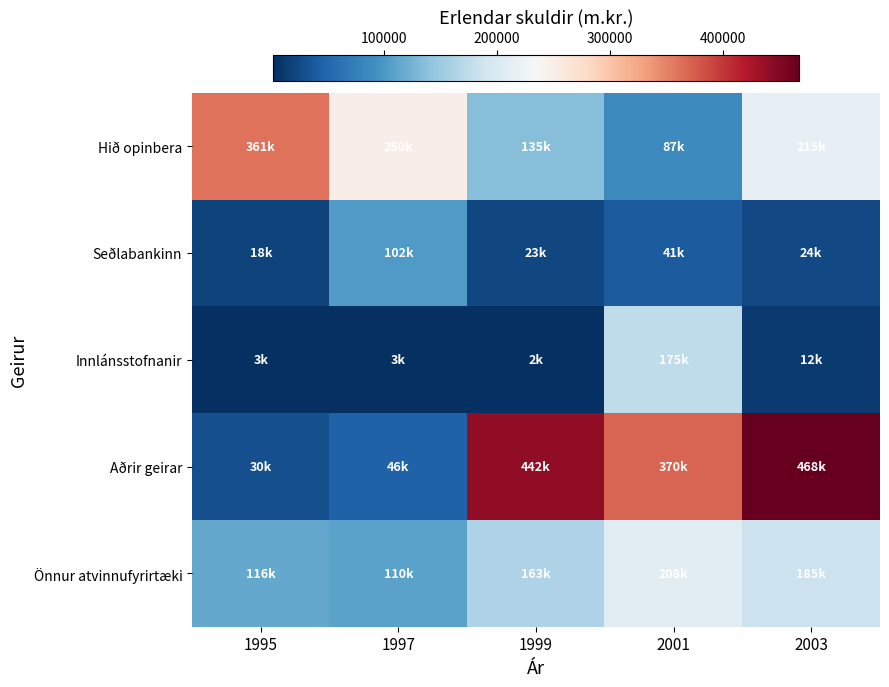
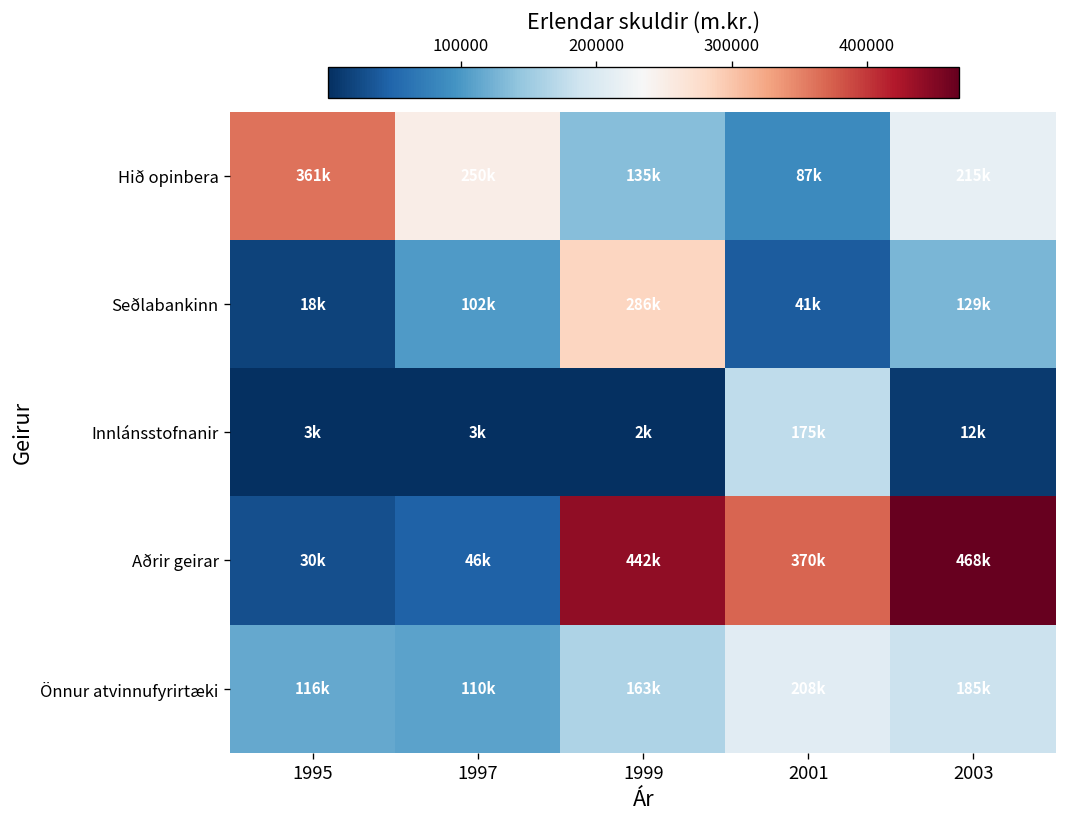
  {
    "Hið opinbera": {
      "1995": "361k",
      "1999": "135k",
      "2001": "87k"
    },
    "Seðlabankinn": {
      "1995": "18k",
      "1997": "102k",
-     "1999": "23k",
+     "1999": "286k",
      "2001": "41k",
-     "2003": "24k"
+     "2003": "129k"
    },
    "Innlánsstofnanir": {
      "1995": "3k",
      "1997": "3k",
      "1999": "2k",
      "2001": "175k",
      "2003": "12k"
    },
    "Aðrir geirar": {
      "1995": "30k",
      "1997": "46k",
      "1999": "442k",
      "2001": "370k",
      "2003": "468k"
    },
    "Önnur atvinnufyrirtæki": {
      "1995": "116k",
      "1997": "110k",
      "1999": "163k",
      "2003": "185k"
    }
  }
